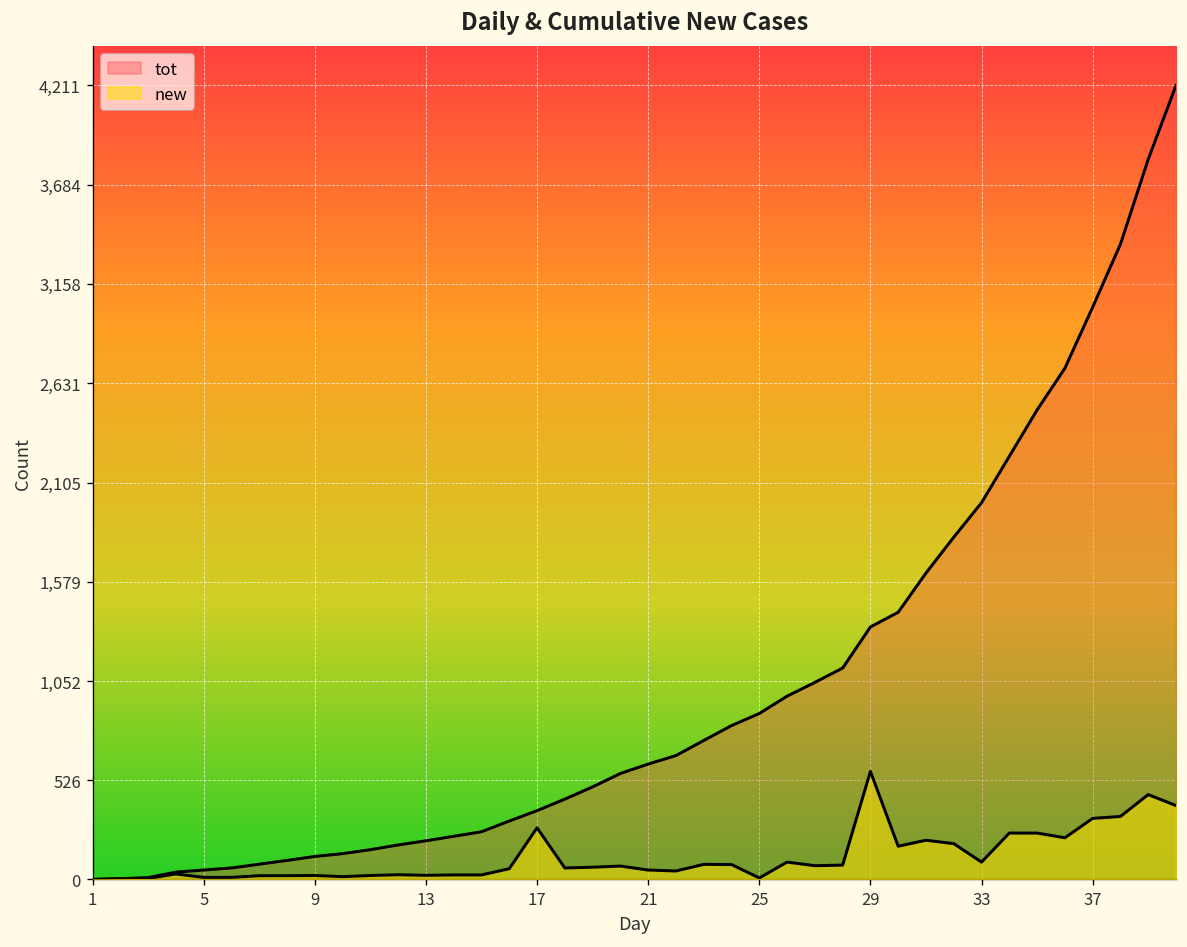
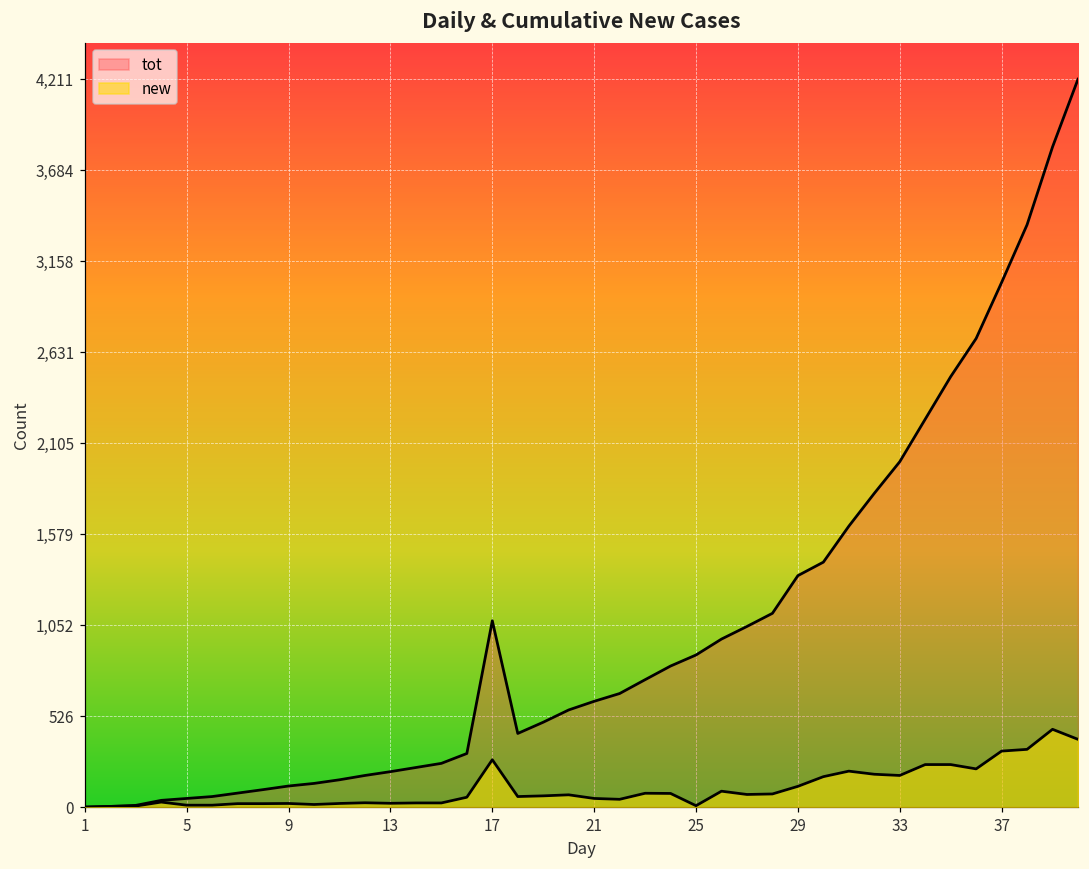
  {
    "tot": {
      "5": "50",
      "9": "120",
      "13": "210",
-     "17": "370",
+     "17": "1,080",
      "21": "610",
      "25": "880",
      "29": "1,340",
      "33": "2,000",
      "37": "3,040"
    },
    "new": {
      "5": "10",
      "9": "20",
      "13": "20",
      "17": "270",
      "21": "50",
      "25": "10",
-     "29": "570",
-     "33": "90",
+     "29": "120",
+     "33": "180",
      "37": "320"
    }
  }
